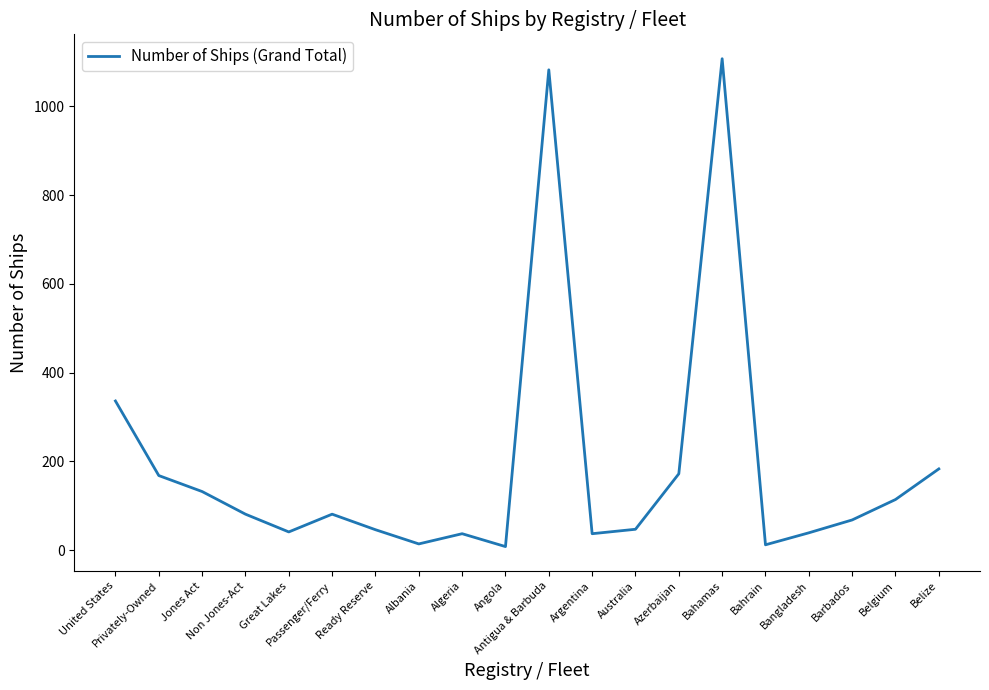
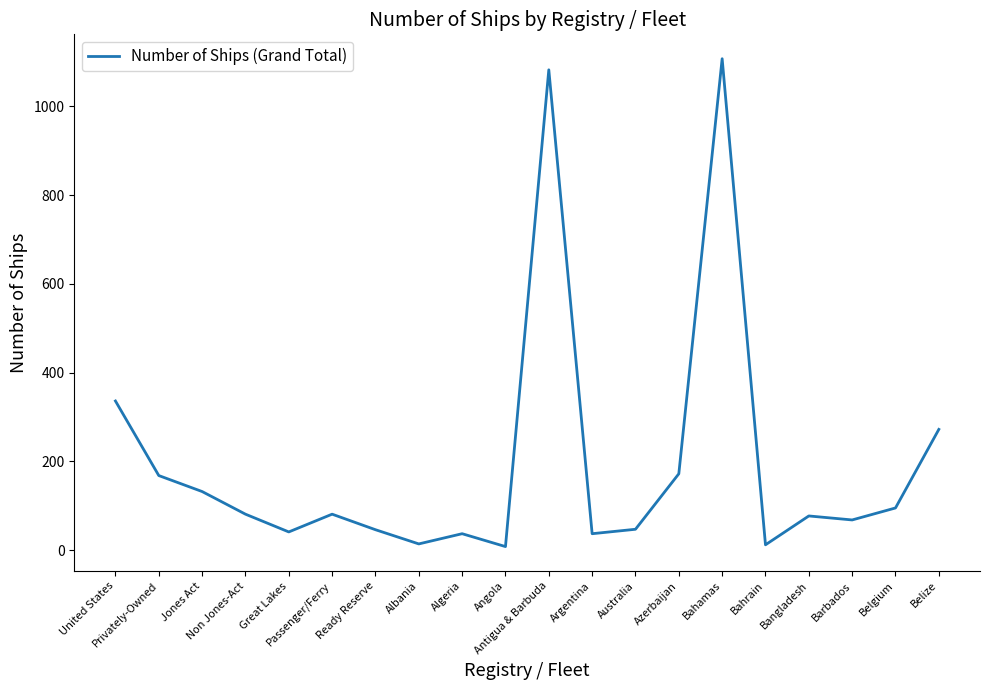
  {
    "United States": 340,
    "Privately-Owned": 170,
    "Jones Act": 130,
    "Non Jones-Act": 80,
    "Great Lakes": 40,
    "Passenger/Ferry": 80,
    "Ready Reserve": 50,
    "Albania": 10,
    "Algeria": 40,
    "Angola": 10,
    "Antigua & Barbuda": 1080,
    "Argentina": 40,
    "Australia": 50,
    "Azerbaijan": 170,
    "Bahamas": 1110,
    "Bahrain": 10,
-   "Bangladesh": 40,
+   "Bangladesh": 80,
    "Barbados": 70,
-   "Belgium": 110,
-   "Belize": 180
+   "Belgium": 100,
+   "Belize": 270
  }
